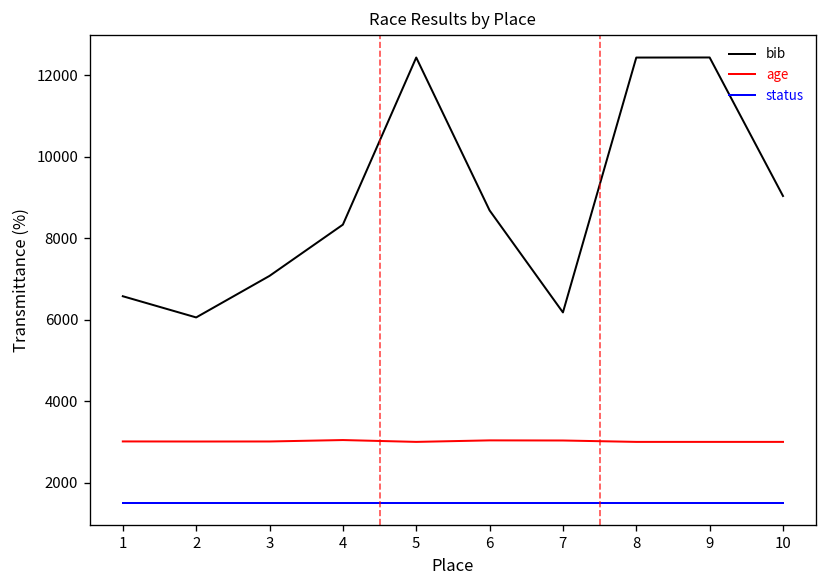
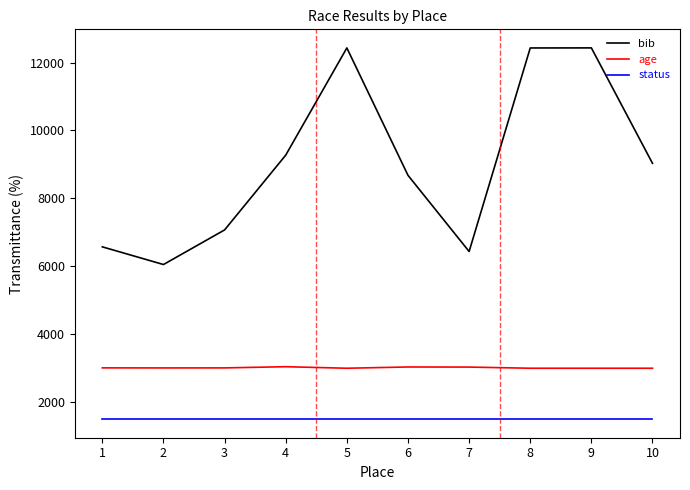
  {
    "bib": {
      "1": 6600,
      "2": 6100,
      "3": 7100,
-     "4": 8300,
+     "4": 9300,
      "5": 12400,
      "6": 8700,
-     "7": 6200,
+     "7": 6400,
      "8": 12400,
      "9": 12400,
      "10": 9000
    },
    "age": {
      "1": 3000,
      "2": 3000,
      "3": 3000,
      "4": 3000,
      "5": 3000,
      "6": 3000,
      "7": 3000,
      "8": 3000,
      "9": 3000,
      "10": 3000
    },
    "status": {
      "1": 1500,
      "2": 1500,
      "3": 1500,
      "4": 1500,
      "5": 1500,
      "6": 1500,
      "7": 1500,
      "8": 1500,
      "9": 1500,
      "10": 1500
    }
  }
